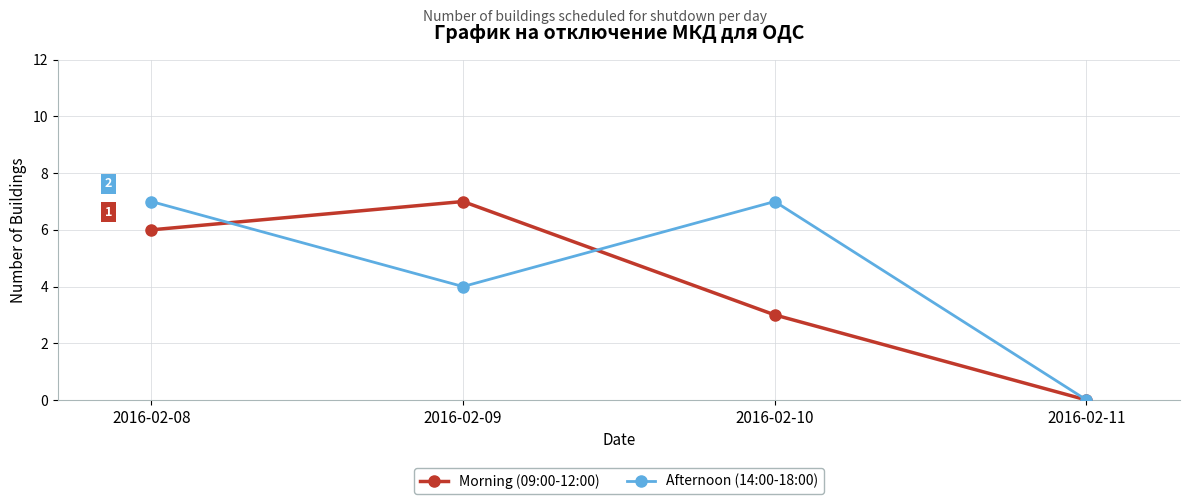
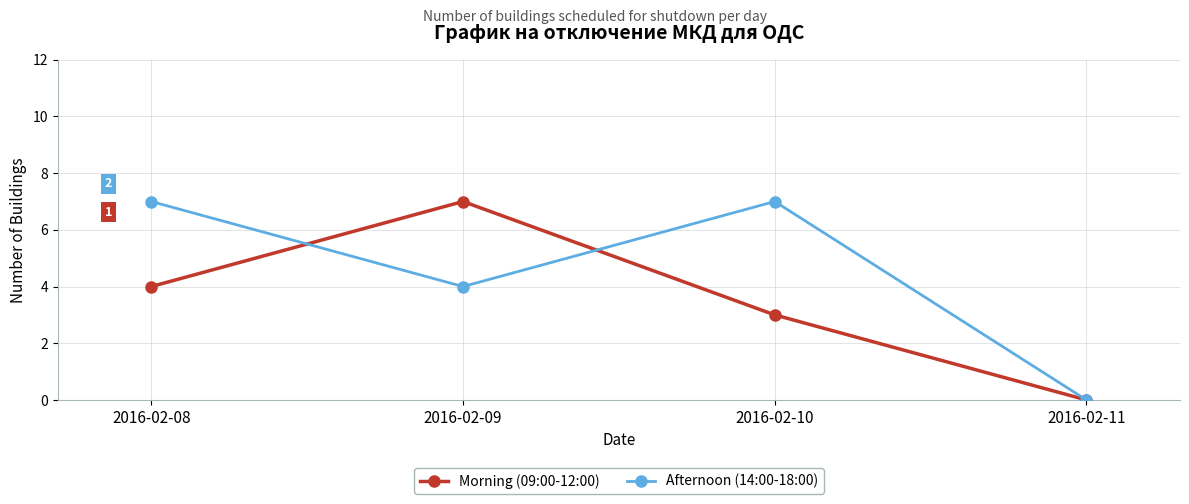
  {
    "Morning (09:00-12:00)": {
-     "2016-02-08": 6,
+     "2016-02-08": 4,
      "2016-02-09": 7,
      "2016-02-10": 3
    },
    "Afternoon (14:00-18:00)": {
      "2016-02-08": 7,
      "2016-02-09": 4,
      "2016-02-10": 7
    }
  }
